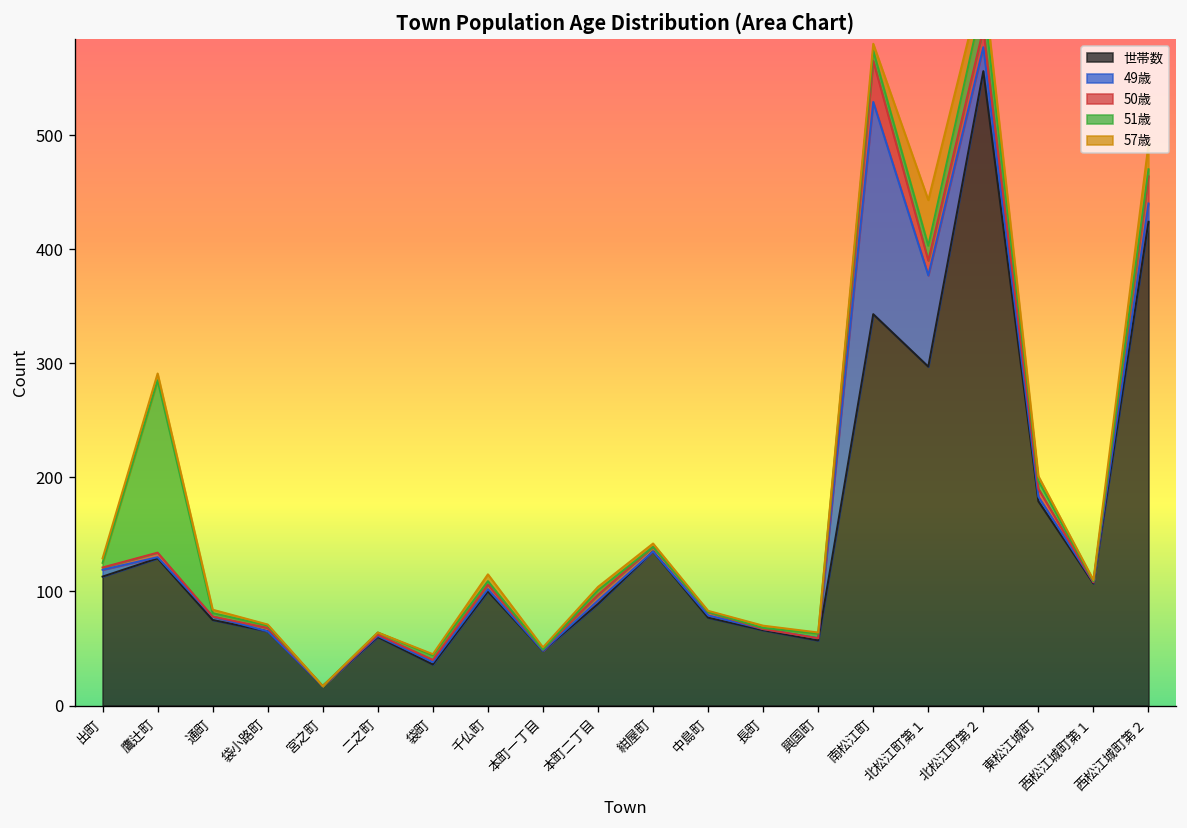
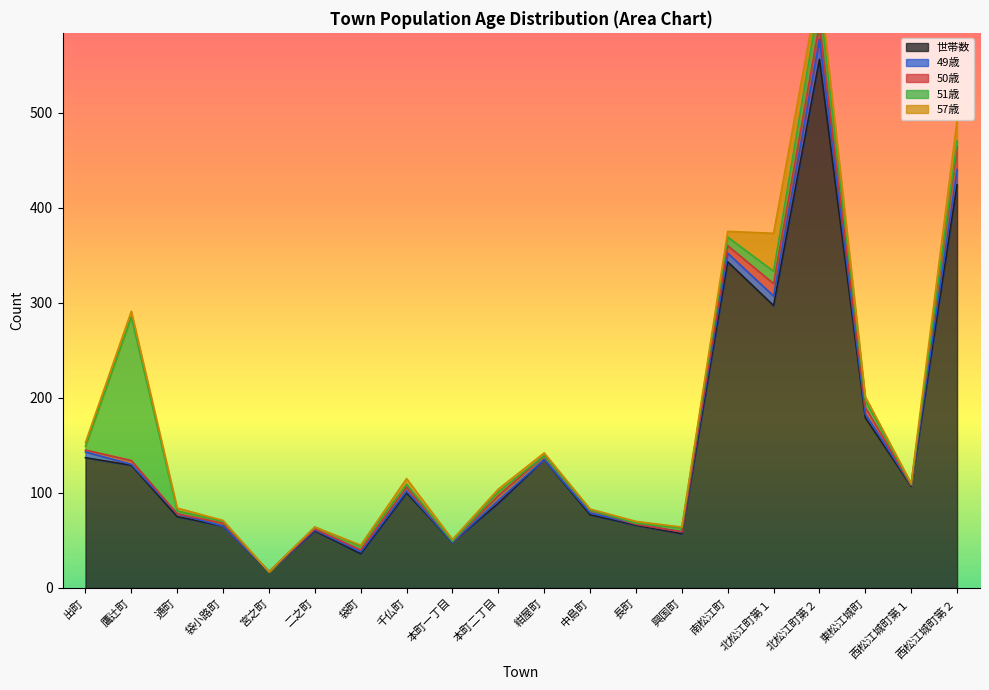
  {
    "世帯数": {
-     "出町": 110,
+     "出町": 140,
      "通町": 80,
      "本町二丁目": 90,
      "南松江町": 340,
      "北松江町第１": 300,
      "北松江町第２": 560,
      "東松江城町": 180,
      "西松江城町第２": 420
    },
    "49歳": {
      "本町二丁目": 0,
-     "南松江町": 190,
-     "北松江町第１": 80,
+     "南松江町": 10,
+     "北松江町第１": 10,
      "北松江町第２": 20,
      "東松江城町": 0,
      "西松江城町第２": 20
    },
    "50歳": {
      "鷹辻町": 0,
      "千仏町": 0,
      "本町二丁目": 10,
-     "南松江町": 40,
+     "南松江町": 10,
      "北松江町第１": 10,
      "東松江城町": 10,
      "西松江城町第２": 20
    },
    "51歳": {
      "出町": 0,
      "鷹辻町": 150,
      "通町": 0,
      "千仏町": 0,
      "本町二丁目": 0,
      "南松江町": 10,
      "北松江町第１": 10,
      "東松江城町": 10,
      "西松江城町第２": 10
    },
    "57歳": {
      "出町": 0,
      "鷹辻町": 10,
      "通町": 0,
      "千仏町": 10,
      "本町二丁目": 0,
      "紺屋町": 0,
      "南松江町": 10,
      "北松江町第１": 40,
      "東松江城町": 0,
      "西松江城町第２": 20
    }
  }
